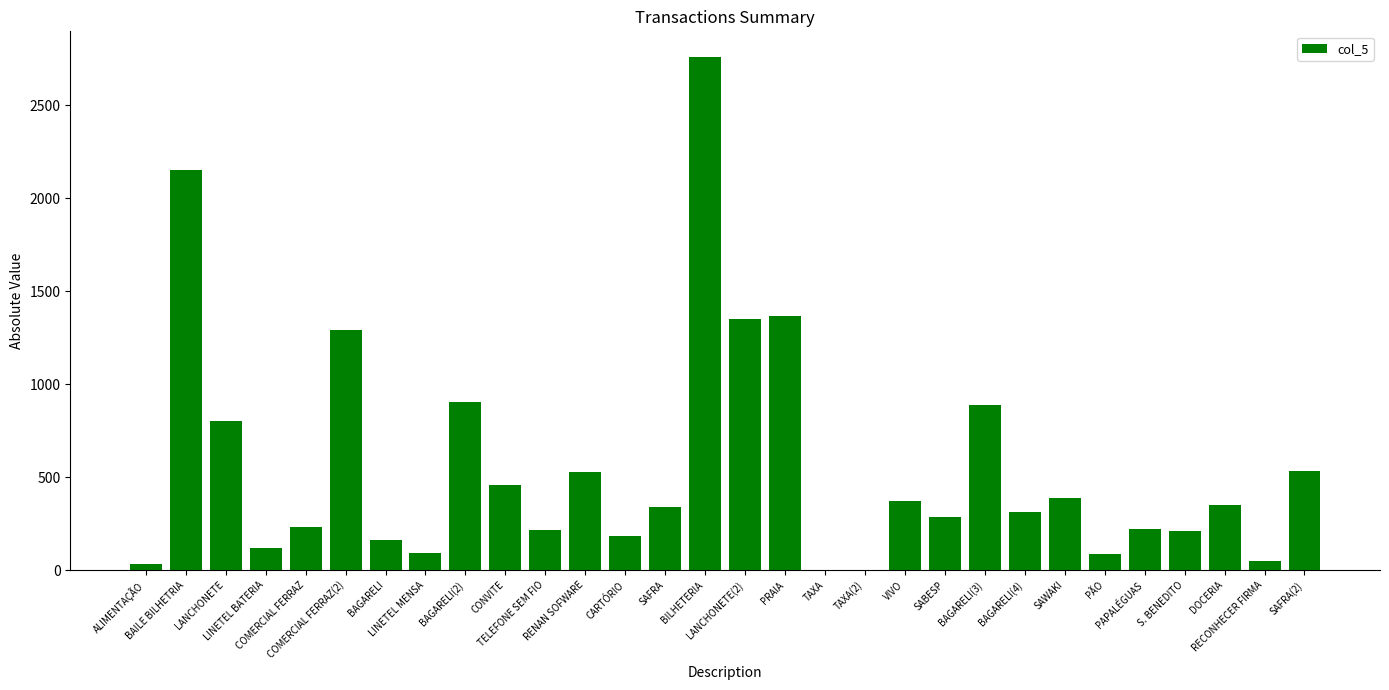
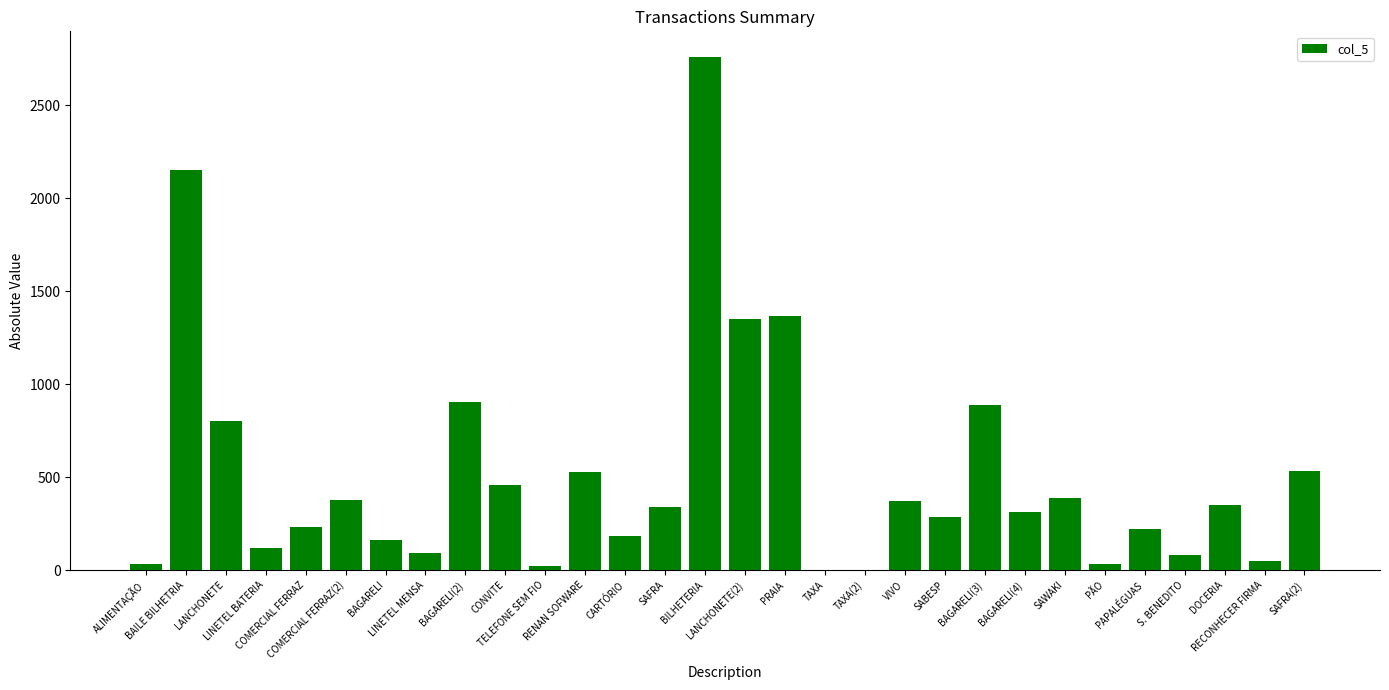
  {
    "ALIMENTAÇÃO": 30,
    "BAILE BILHETRIA": 2150,
    "LANCHONETE": 800,
    "LINETEL BATERIA": 120,
    "COMERCIAL FERRAZ": 230,
-   "COMERCIAL FERRAZ(2)": 1290,
+   "COMERCIAL FERRAZ(2)": 380,
    "BAGARELI": 160,
    "LINETEL MENSA": 90,
    "BAGARELI(2)": 900,
    "CONVITE": 460,
-   "TELEFONE SEM FIO": 220,
+   "TELEFONE SEM FIO": 20,
    "RENAN SOFWARE": 530,
    "CARTÓRIO": 180,
    "SAFRA": 340,
    "BILHETERIA": 2760,
    "LANCHONETE(2)": 1350,
    "PRAIA": 1370,
    "VIVO": 370,
    "SABESP": 280,
    "BAGARELI(3)": 890,
    "BAGARELI(4)": 310,
    "SAWAKI": 390,
-   "PÃO": 80,
+   "PÃO": 40,
    "PAPALÉGUAS": 220,
-   "S. BENEDITO": 210,
+   "S. BENEDITO": 80,
    "DOCERIA": 350,
    "RECONHECER FIRMA": 50,
    "SAFRA(2)": 540
  }
